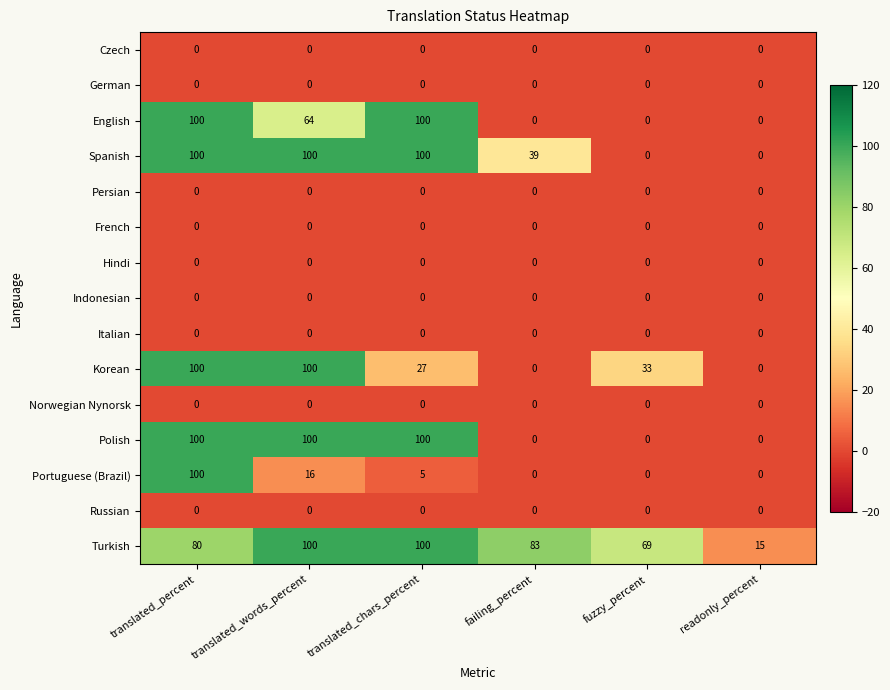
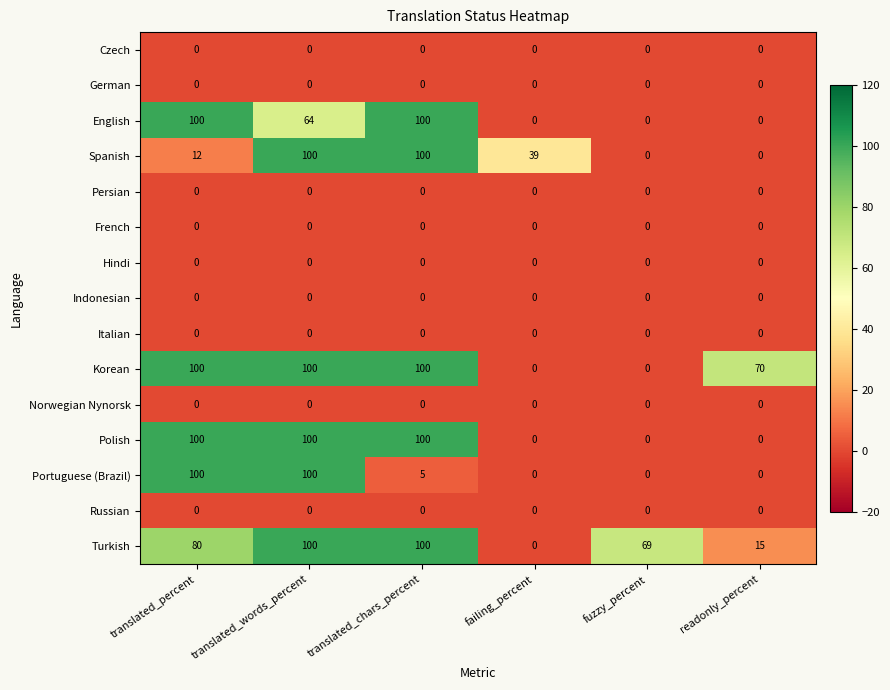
  {
    "Czech": {
      "translated_percent": 0,
      "translated_words_percent": 0,
      "translated_chars_percent": 0,
      "failing_percent": 0,
      "fuzzy_percent": 0,
      "readonly_percent": 0
    },
    "German": {
      "translated_percent": 0,
      "translated_words_percent": 0,
      "translated_chars_percent": 0,
      "failing_percent": 0,
      "fuzzy_percent": 0,
      "readonly_percent": 0
    },
    "English": {
      "translated_percent": 100,
      "translated_words_percent": 64,
      "translated_chars_percent": 100,
      "failing_percent": 0,
      "fuzzy_percent": 0,
      "readonly_percent": 0
    },
    "Spanish": {
-     "translated_percent": 100,
+     "translated_percent": 12,
      "translated_words_percent": 100,
      "translated_chars_percent": 100,
      "failing_percent": 39,
      "fuzzy_percent": 0,
      "readonly_percent": 0
    },
    "Persian": {
      "translated_percent": 0,
      "translated_words_percent": 0,
      "translated_chars_percent": 0,
      "failing_percent": 0,
      "fuzzy_percent": 0,
      "readonly_percent": 0
    },
    "French": {
      "translated_percent": 0,
      "translated_words_percent": 0,
      "translated_chars_percent": 0,
      "failing_percent": 0,
      "fuzzy_percent": 0,
      "readonly_percent": 0
    },
    "Hindi": {
      "translated_percent": 0,
      "translated_words_percent": 0,
      "translated_chars_percent": 0,
      "failing_percent": 0,
      "fuzzy_percent": 0,
      "readonly_percent": 0
    },
    "Indonesian": {
      "translated_percent": 0,
      "translated_words_percent": 0,
      "translated_chars_percent": 0,
      "failing_percent": 0,
      "fuzzy_percent": 0,
      "readonly_percent": 0
    },
    "Italian": {
      "translated_percent": 0,
      "translated_words_percent": 0,
      "translated_chars_percent": 0,
      "failing_percent": 0,
      "fuzzy_percent": 0,
      "readonly_percent": 0
    },
    "Korean": {
      "translated_percent": 100,
      "translated_words_percent": 100,
-     "translated_chars_percent": 27,
+     "translated_chars_percent": 100,
      "failing_percent": 0,
-     "fuzzy_percent": 33,
-     "readonly_percent": 0
+     "fuzzy_percent": 0,
+     "readonly_percent": 70
    },
    "Norwegian Nynorsk": {
      "translated_percent": 0,
      "translated_words_percent": 0,
      "translated_chars_percent": 0,
      "failing_percent": 0,
      "fuzzy_percent": 0,
      "readonly_percent": 0
    },
    "Polish": {
      "translated_percent": 100,
      "translated_words_percent": 100,
      "translated_chars_percent": 100,
      "failing_percent": 0,
      "fuzzy_percent": 0,
      "readonly_percent": 0
    },
    "Portuguese (Brazil)": {
      "translated_percent": 100,
-     "translated_words_percent": 16,
+     "translated_words_percent": 100,
      "translated_chars_percent": 5,
      "failing_percent": 0,
      "fuzzy_percent": 0,
      "readonly_percent": 0
    },
    "Russian": {
      "translated_percent": 0,
      "translated_words_percent": 0,
      "translated_chars_percent": 0,
      "failing_percent": 0,
      "fuzzy_percent": 0,
      "readonly_percent": 0
    },
    "Turkish": {
      "translated_percent": 80,
      "translated_words_percent": 100,
      "translated_chars_percent": 100,
-     "failing_percent": 83,
+     "failing_percent": 0,
      "fuzzy_percent": 69,
      "readonly_percent": 15
    }
  }
